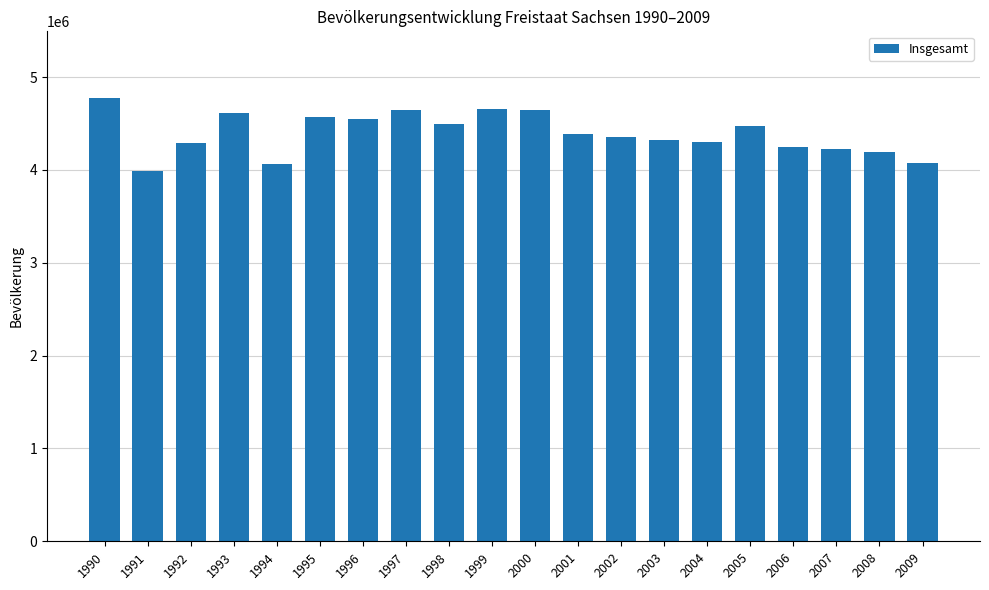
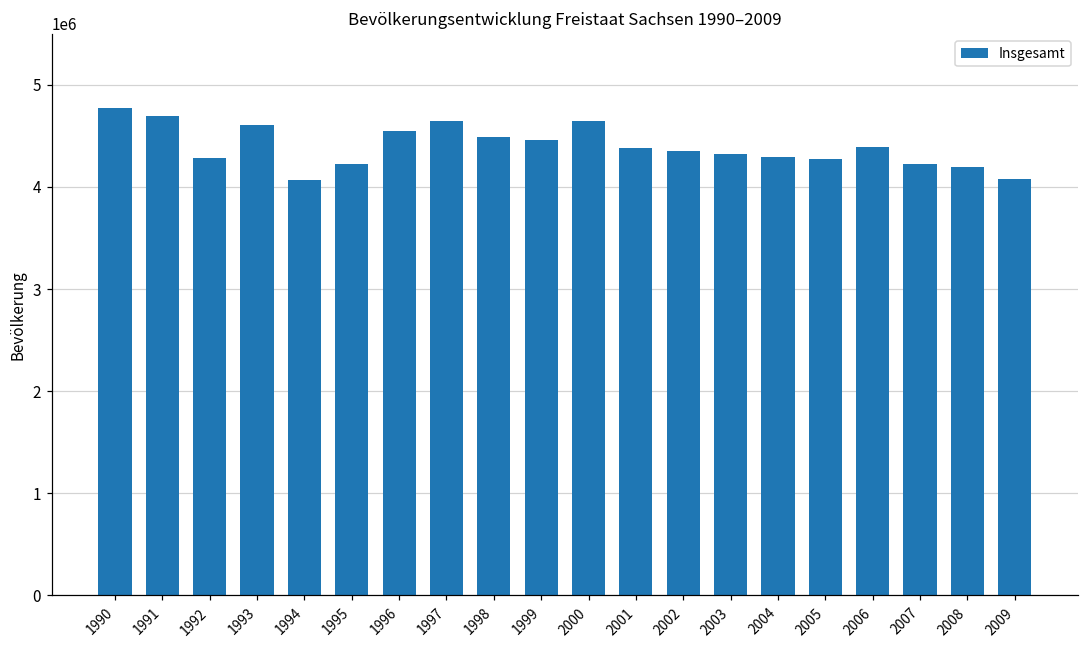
  {
    "1990": 4800000,
-   "1991": 4000000,
+   "1991": 4700000,
    "1992": 4300000,
    "1993": 4600000,
    "1994": 4100000,
-   "1995": 4600000,
+   "1995": 4200000,
    "1996": 4500000,
    "1997": 4600000,
    "1998": 4500000,
-   "1999": 4700000,
+   "1999": 4500000,
    "2000": 4600000,
    "2001": 4400000,
    "2002": 4300000,
    "2003": 4300000,
    "2004": 4300000,
-   "2005": 4500000,
-   "2006": 4200000,
+   "2005": 4300000,
+   "2006": 4400000,
    "2007": 4200000,
    "2008": 4200000,
    "2009": 4100000
  }
